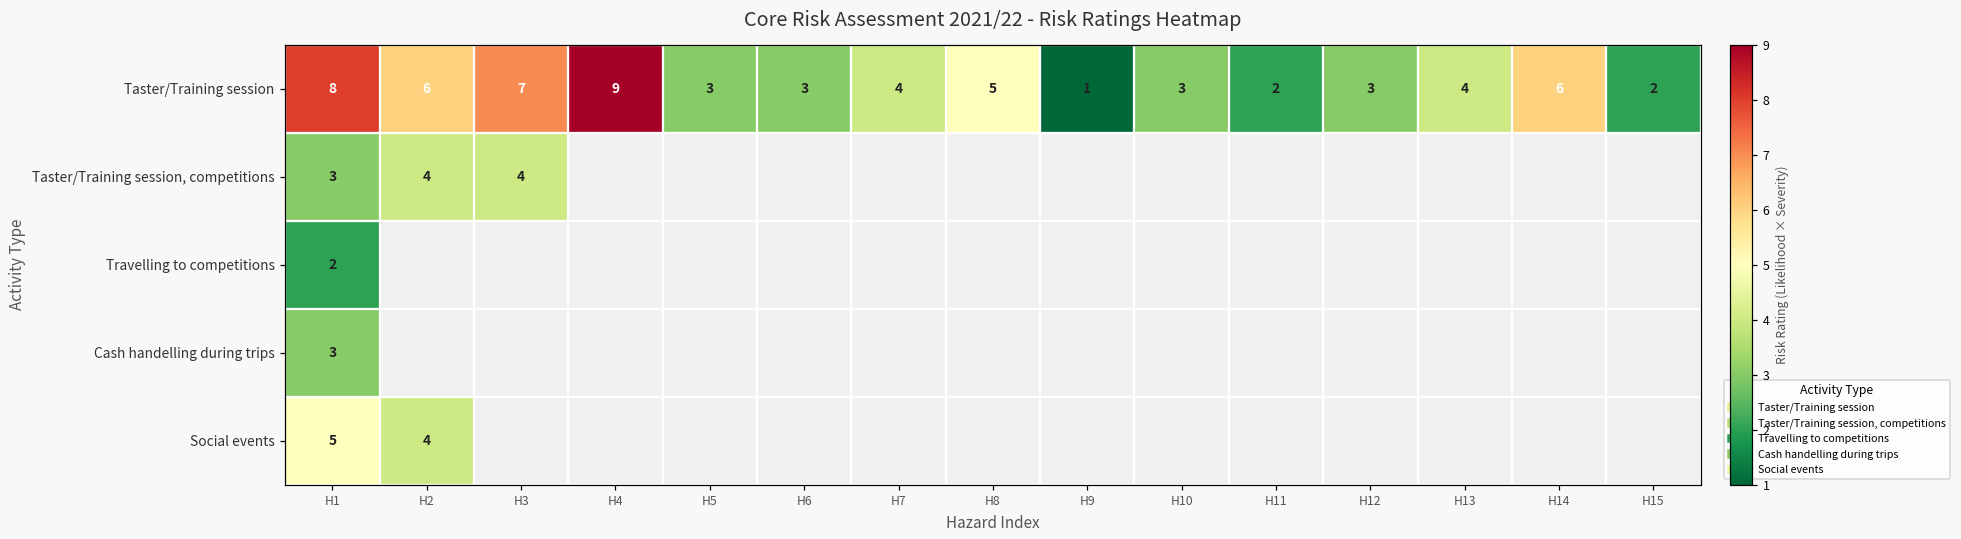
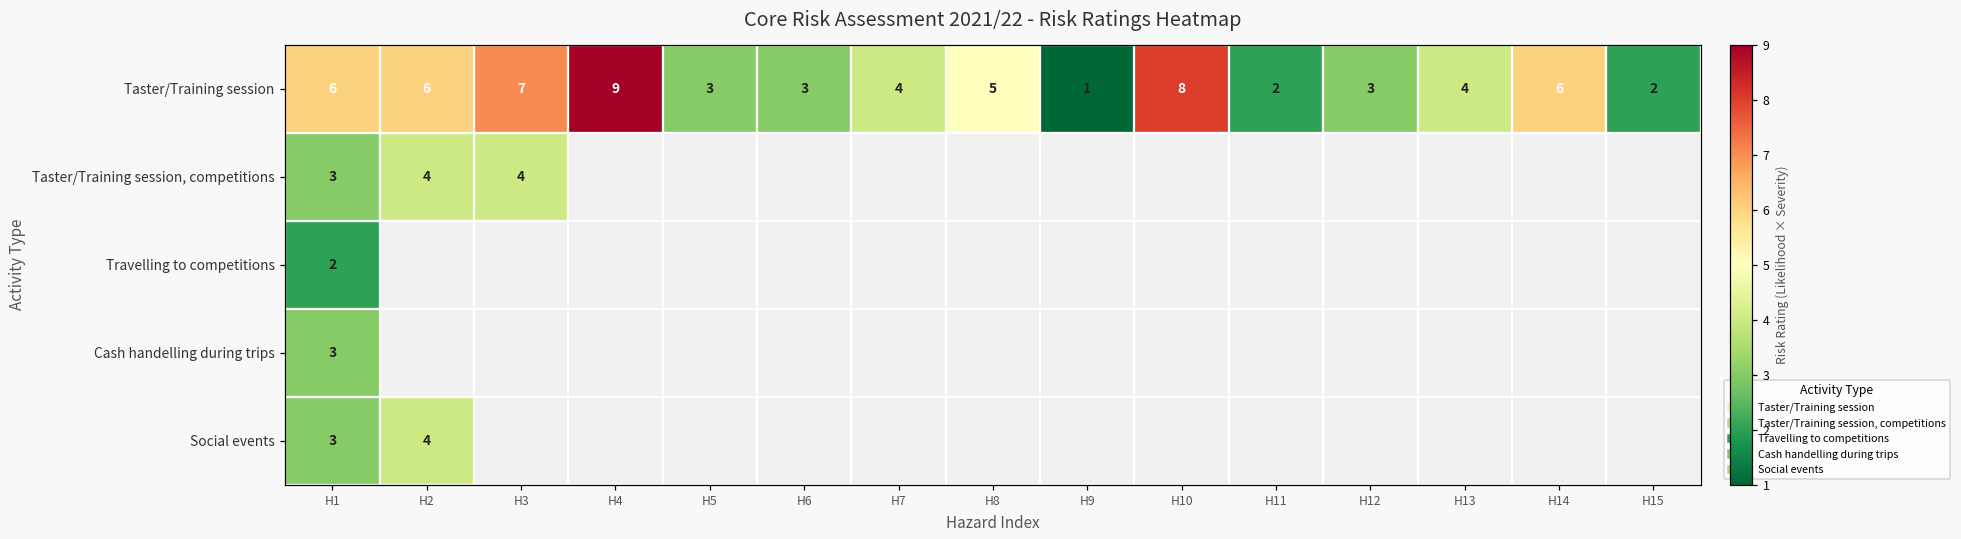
  {
    "Taster/Training session": {
-     "H1": 8,
+     "H1": 6,
      "H2": 6,
      "H3": 7,
      "H4": 9,
      "H5": 3,
      "H6": 3,
      "H7": 4,
      "H8": 5,
      "H9": 1,
-     "H10": 3,
+     "H10": 8,
      "H11": 2,
      "H12": 3,
      "H13": 4,
      "H14": 6,
      "H15": 2
    },
    "Taster/Training session, competitions": {
      "H1": 3,
      "H2": 4,
      "H3": 4
    },
    "Travelling to competitions": {
      "H1": 2
    },
    "Cash handelling during trips": {
      "H1": 3
    },
    "Social events": {
-     "H1": 5,
+     "H1": 3,
      "H2": 4
    }
  }
